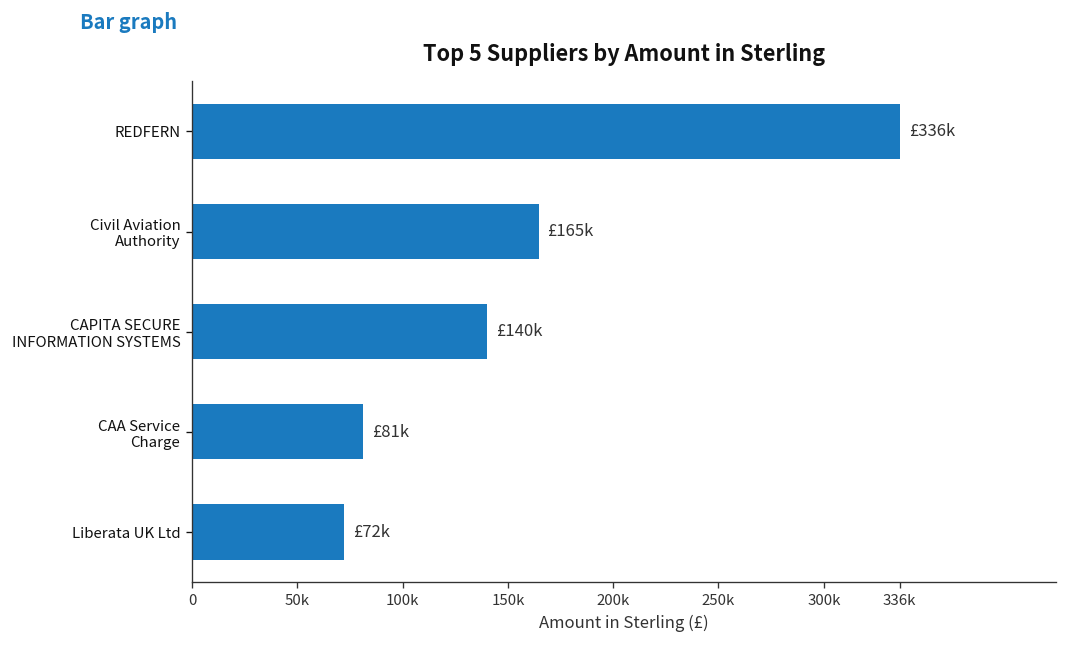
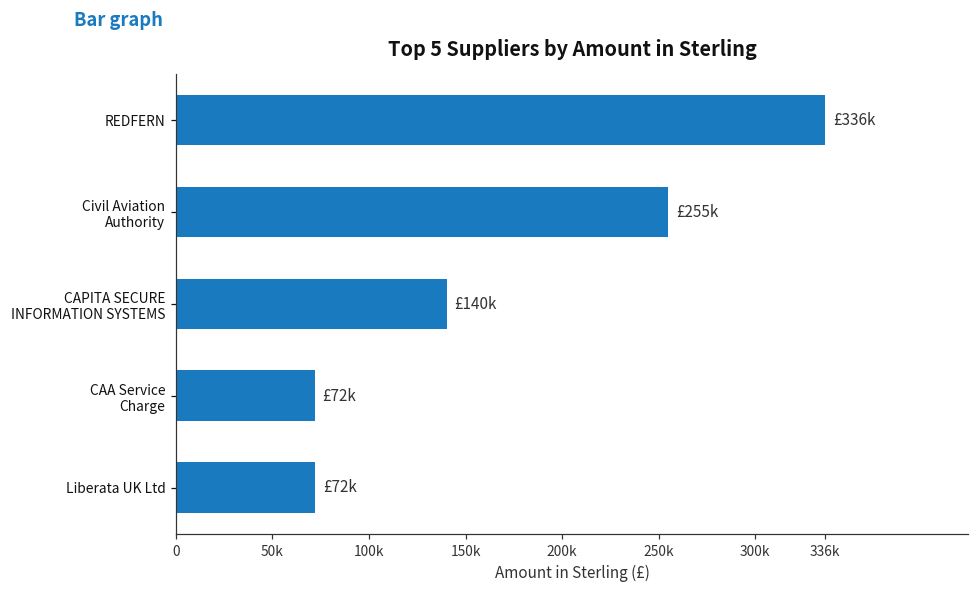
  {
    "REDFERN": "£336k",
-   "Civil Aviation Authority": "£165k",
+   "Civil Aviation Authority": "£255k",
    "CAPITA SECURE INFORMATION SYSTEMS": "£140k",
-   "CAA Service Charge": "£81k",
+   "CAA Service Charge": "£72k",
    "Liberata UK Ltd": "£72k"
  }
